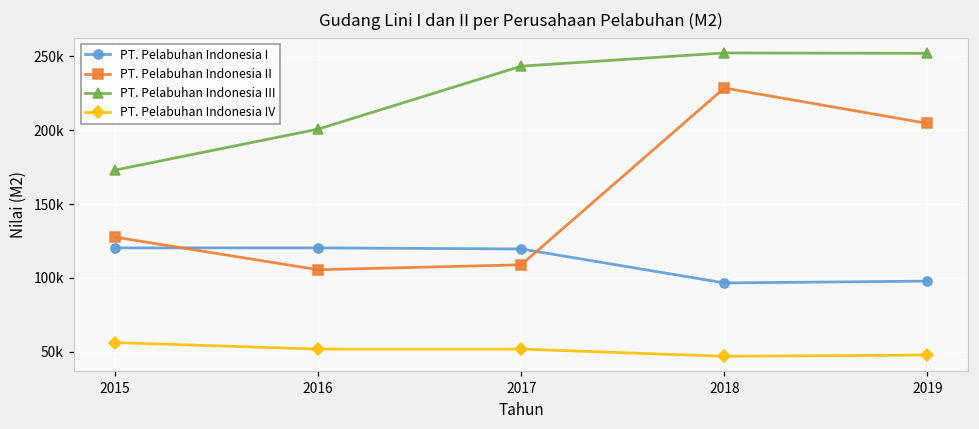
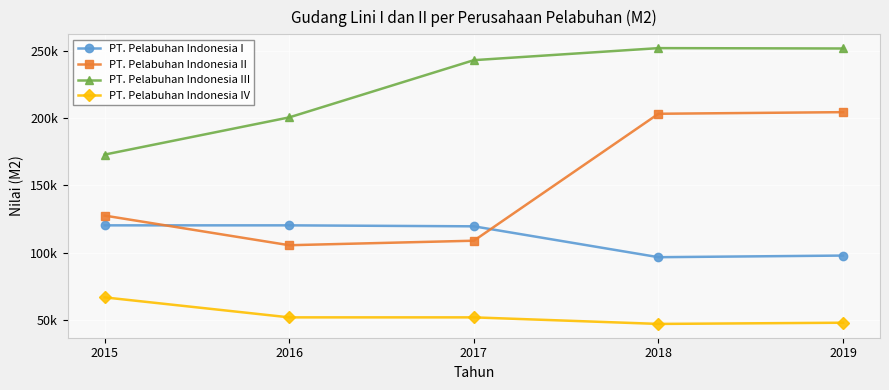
  {
    "PT. Pelabuhan Indonesia I": {
      "2015": 120000,
      "2016": 120000,
      "2017": 120000,
      "2018": 97000,
      "2019": 98000
    },
    "PT. Pelabuhan Indonesia II": {
      "2015": 128000,
      "2016": 105000,
      "2017": 109000,
-     "2018": 229000,
+     "2018": 203000,
      "2019": 205000
    },
    "PT. Pelabuhan Indonesia III": {
      "2015": 173000,
      "2016": 201000,
      "2017": 243000,
      "2018": 252000,
      "2019": 252000
    },
    "PT. Pelabuhan Indonesia IV": {
-     "2015": 56000,
+     "2015": 67000,
      "2016": 52000,
      "2017": 52000,
      "2018": 47000,
      "2019": 48000
    }
  }
